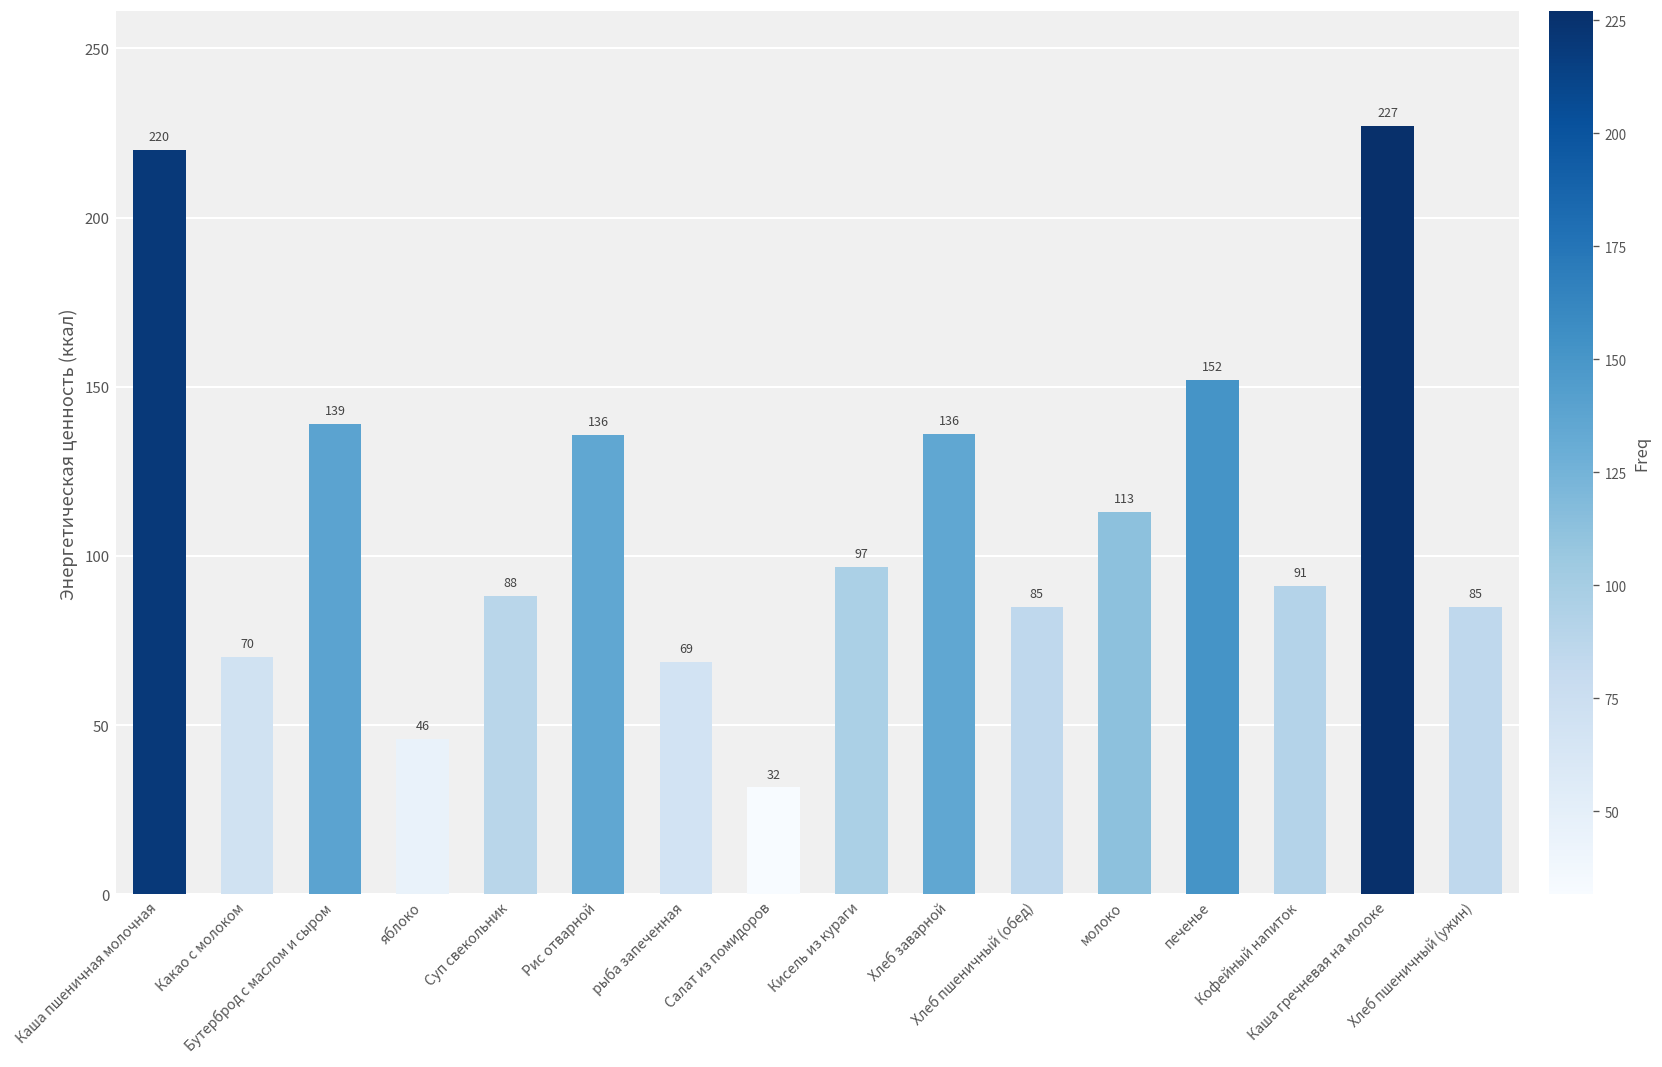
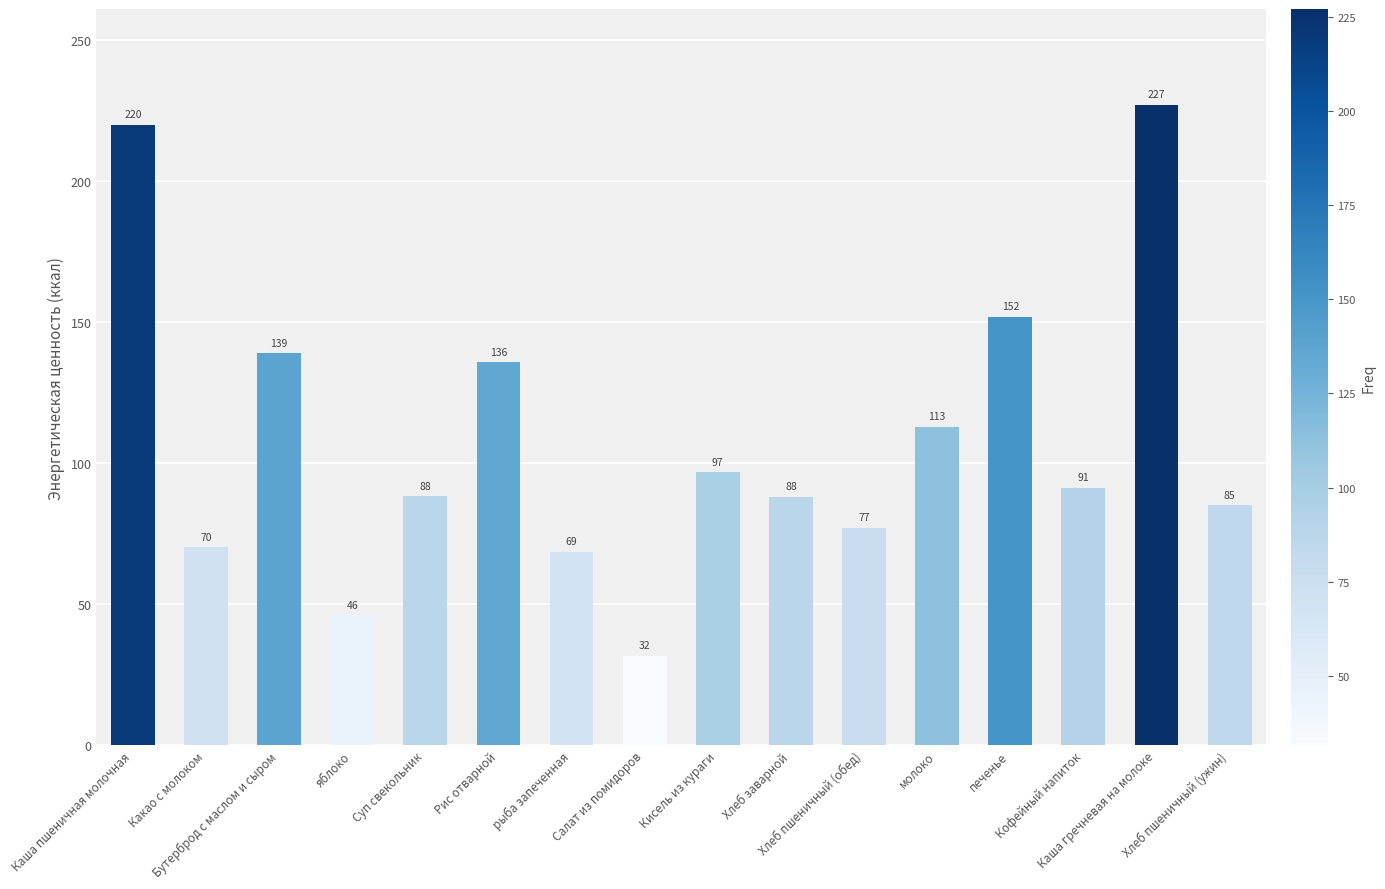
  {
    "Каша пшеничная молочная": 220,
    "Какао с молоком": 70,
    "Бутерброд с маслом и сыром": 139,
    "яблоко": 46,
    "Суп свекольник": 88,
    "Рис отварной": 136,
    "рыба запеченная": 69,
    "Салат из помидоров": 32,
    "Кисель из кураги": 97,
-   "Хлеб заварной": 136,
-   "Хлеб пшеничный (обед)": 85,
+   "Хлеб заварной": 88,
+   "Хлеб пшеничный (обед)": 77,
    "молоко": 113,
    "печенье": 152,
    "Кофейный напиток": 91,
    "Каша гречневая на молоке": 227,
    "Хлеб пшеничный (ужин)": 85
  }
